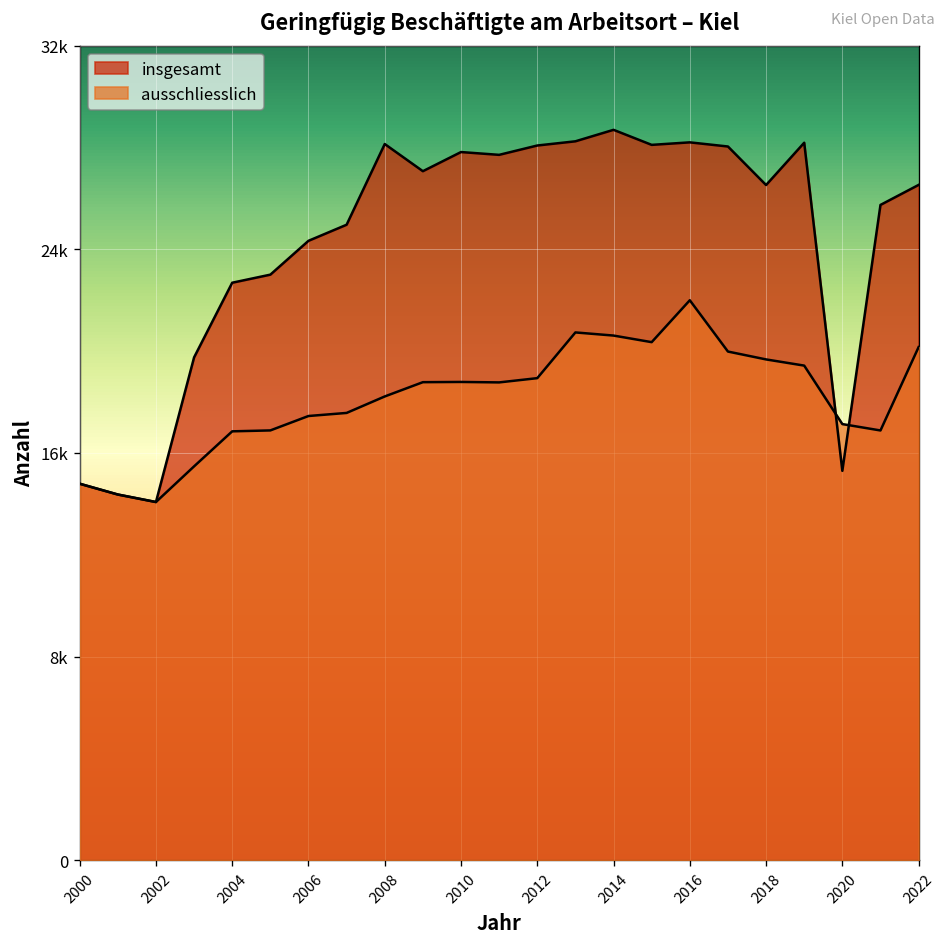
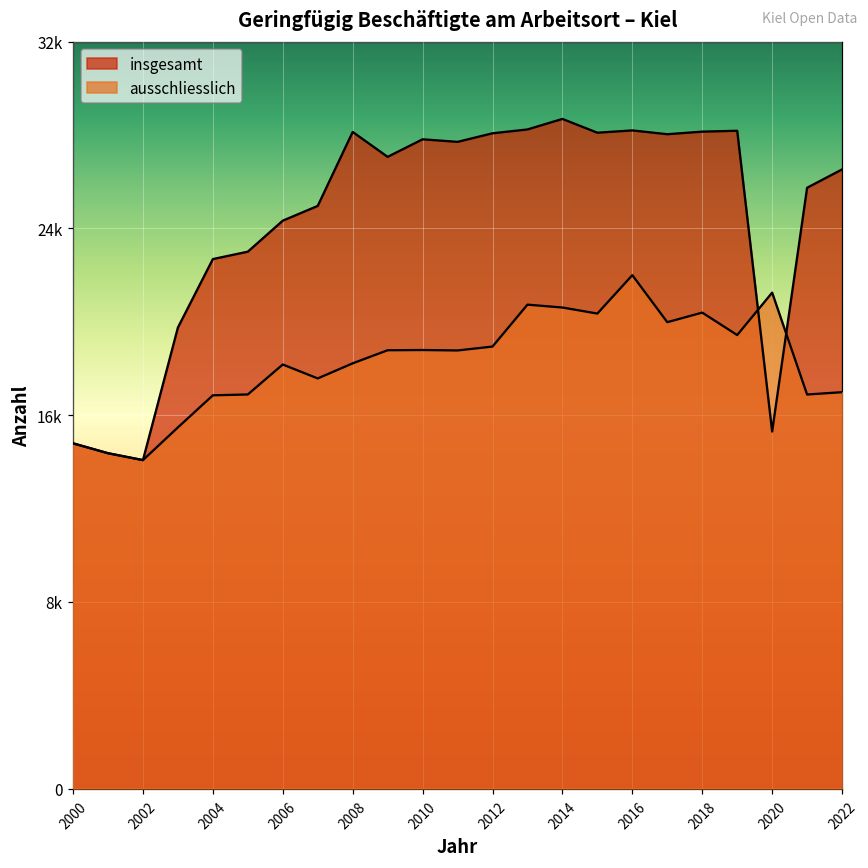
  {
    "insgesamt": {
      "2004": 22700,
      "2006": 24300,
      "2008": 28100,
      "2010": 27800,
      "2012": 28100,
      "2014": 28700,
      "2016": 28200,
-     "2018": 26500,
+     "2018": 28100,
      "2020": 15300,
      "2022": 26500
    },
    "ausschliesslich": {
      "2004": 16900,
-     "2006": 17500,
+     "2006": 18200,
      "2008": 18200,
      "2010": 18800,
      "2012": 18900,
      "2014": 20600,
      "2016": 22000,
-     "2018": 19700,
-     "2020": 17100,
-     "2022": 20200
+     "2018": 20400,
+     "2020": 21300,
+     "2022": 17000
    }
  }
